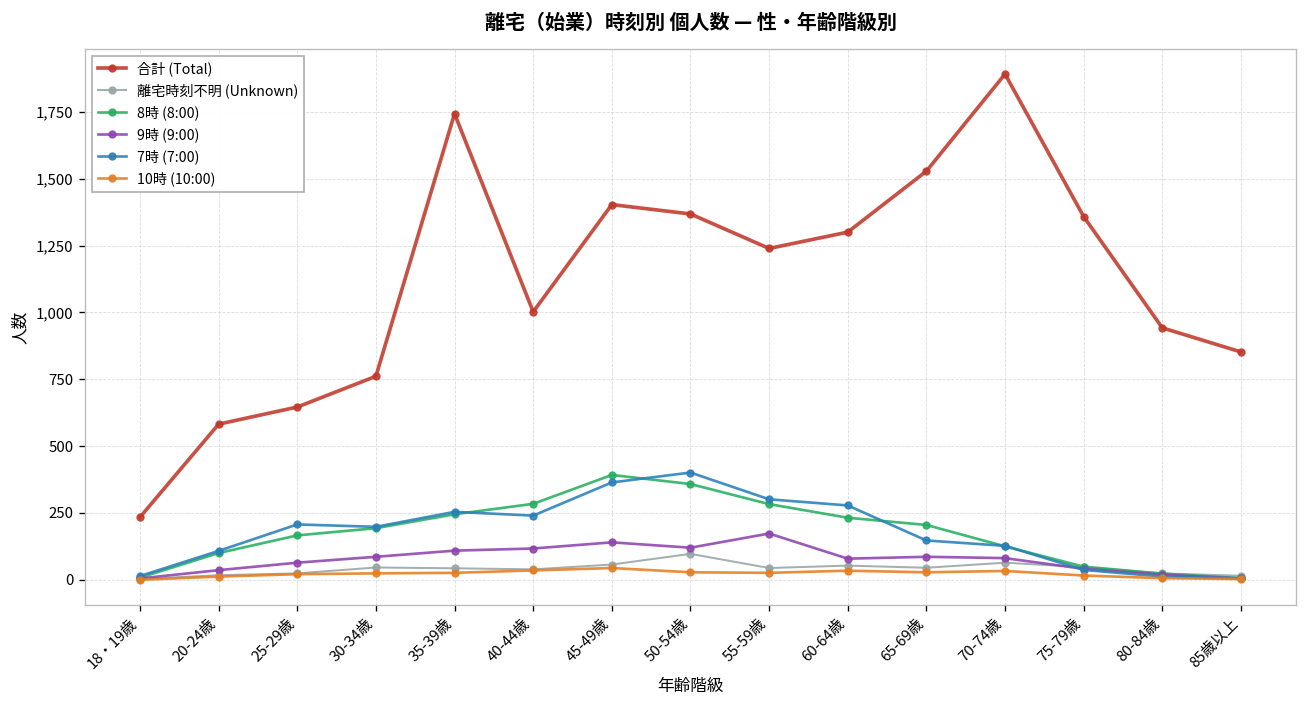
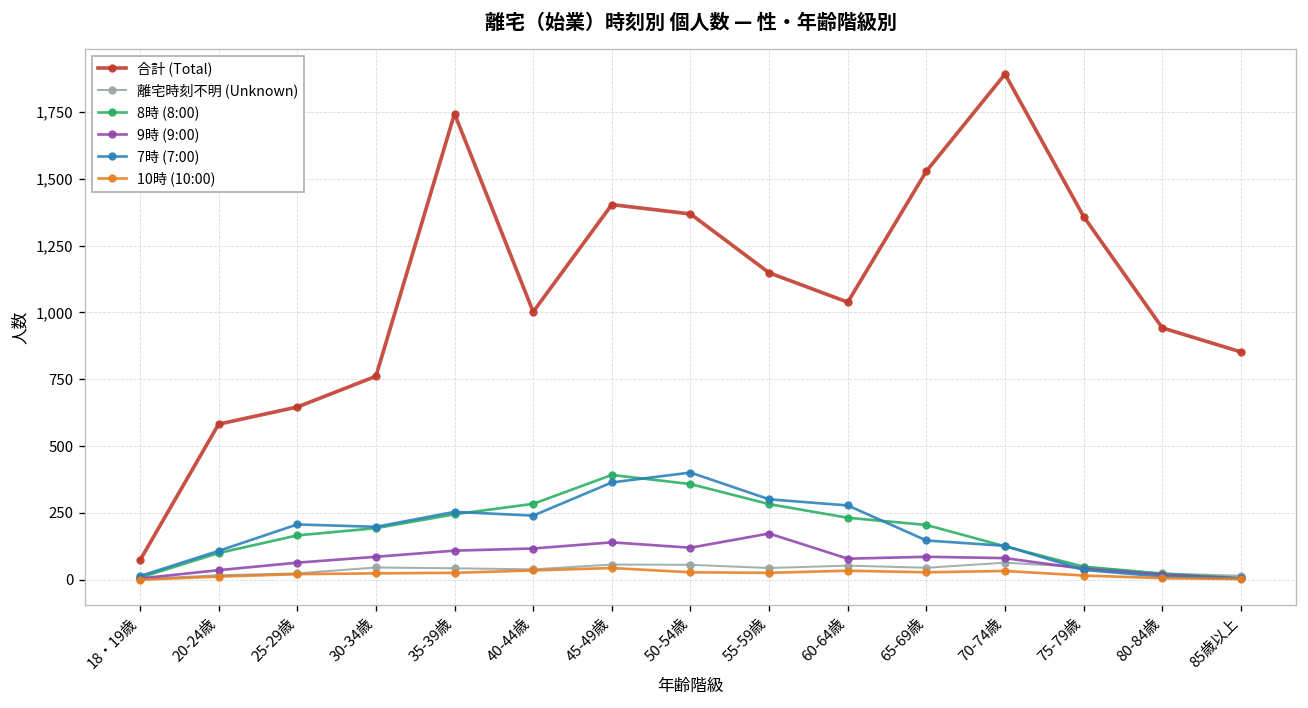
  {
    "合計 (Total)": {
-     "18・19歳": "230",
+     "18・19歳": "70",
      "20-24歳": "580",
      "25-29歳": "650",
      "30-34歳": "760",
      "35-39歳": "1,740",
      "40-44歳": "1,000",
      "45-49歳": "1,400",
      "50-54歳": "1,370",
-     "55-59歳": "1,240",
-     "60-64歳": "1,300",
+     "55-59歳": "1,150",
+     "60-64歳": "1,040",
      "65-69歳": "1,530",
      "70-74歳": "1,890",
      "75-79歳": "1,360",
      "80-84歳": "940",
      "85歳以上": "850"
    },
    "離宅時刻不明 (Unknown)": {
      "30-34歳": "50",
      "35-39歳": "40",
      "45-49歳": "60",
-     "50-54歳": "100",
+     "50-54歳": "60",
      "55-59歳": "40",
      "60-64歳": "50",
      "65-69歳": "50",
      "70-74歳": "60"
    },
    "8時 (8:00)": {
      "25-29歳": "170",
      "40-44歳": "280",
      "45-49歳": "390",
      "50-54歳": "360",
      "55-59歳": "280",
      "60-64歳": "230",
      "65-69歳": "210"
    },
    "9時 (9:00)": {
      "20-24歳": "40",
      "25-29歳": "60",
      "30-34歳": "90",
      "35-39歳": "110",
      "40-44歳": "120",
      "45-49歳": "140",
      "50-54歳": "120",
      "55-59歳": "170",
      "60-64歳": "80",
      "65-69歳": "90",
      "70-74歳": "80"
    },
    "7時 (7:00)": {
      "25-29歳": "210",
      "40-44歳": "240",
      "45-49歳": "360",
      "50-54歳": "400",
      "55-59歳": "300",
      "60-64歳": "280",
      "65-69歳": "150"
    },
    "10時 (10:00)": {
      "30-34歳": "20",
      "35-39歳": "30",
      "45-49歳": "40",
      "50-54歳": "30",
      "55-59歳": "30",
      "60-64歳": "30",
      "65-69歳": "30",
      "70-74歳": "30",
      "75-79歳": "20"
    }
  }
